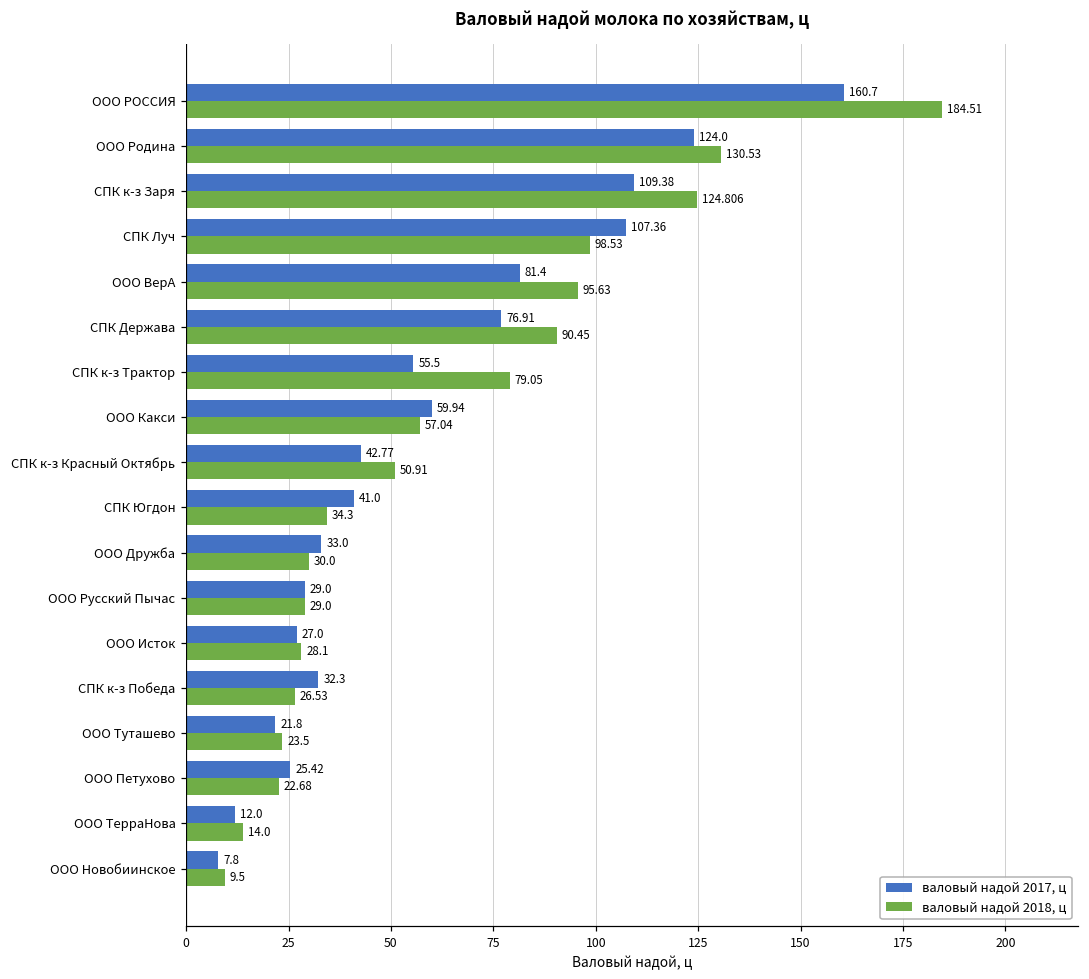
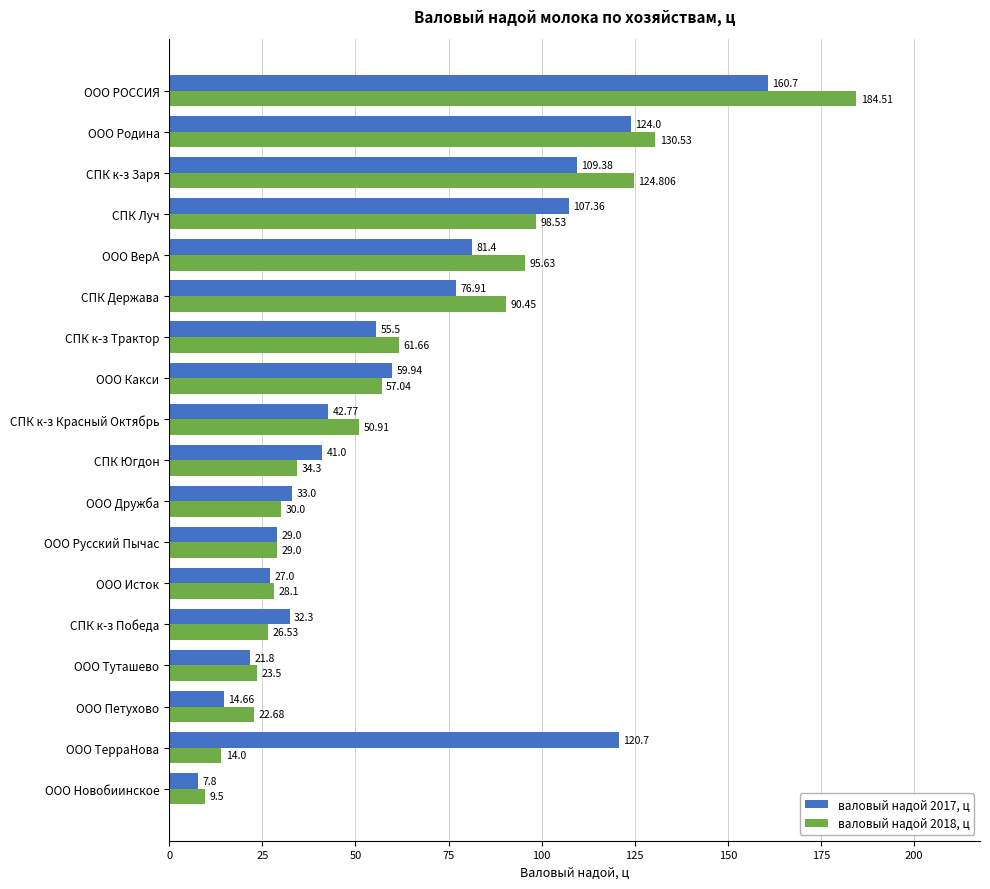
  {
    "валовый надой 2017, ц": {
      "ООО РОССИЯ": 160.7,
      "ООО Родина": 124.0,
      "СПК к-з Заря": 109.38,
      "СПК Луч": 107.36,
      "ООО ВерА": 81.4,
      "СПК Держава": 76.91,
      "СПК к-з Трактор": 55.5,
      "ООО Какси": 59.94,
      "СПК к-з Красный Октябрь": 42.77,
      "СПК Югдон": 41.0,
      "ООО Дружба": 33.0,
      "ООО Русский Пычас": 29.0,
      "ООО Исток": 27.0,
      "СПК к-з Победа": 32.3,
      "ООО Туташево": 21.8,
-     "ООО Петухово": 25.42,
-     "ООО ТерраНова": 12.0,
+     "ООО Петухово": 14.66,
+     "ООО ТерраНова": 120.7,
      "ООО Новобиинское": 7.8
    },
    "валовый надой 2018, ц": {
      "ООО РОССИЯ": 184.51,
      "ООО Родина": 130.53,
      "СПК к-з Заря": 124.806,
      "СПК Луч": 98.53,
      "ООО ВерА": 95.63,
      "СПК Держава": 90.45,
-     "СПК к-з Трактор": 79.05,
+     "СПК к-з Трактор": 61.66,
      "ООО Какси": 57.04,
      "СПК к-з Красный Октябрь": 50.91,
      "СПК Югдон": 34.3,
      "ООО Дружба": 30.0,
      "ООО Русский Пычас": 29.0,
      "ООО Исток": 28.1,
      "СПК к-з Победа": 26.53,
      "ООО Туташево": 23.5,
      "ООО Петухово": 22.68,
      "ООО ТерраНова": 14.0,
      "ООО Новобиинское": 9.5
    }
  }
